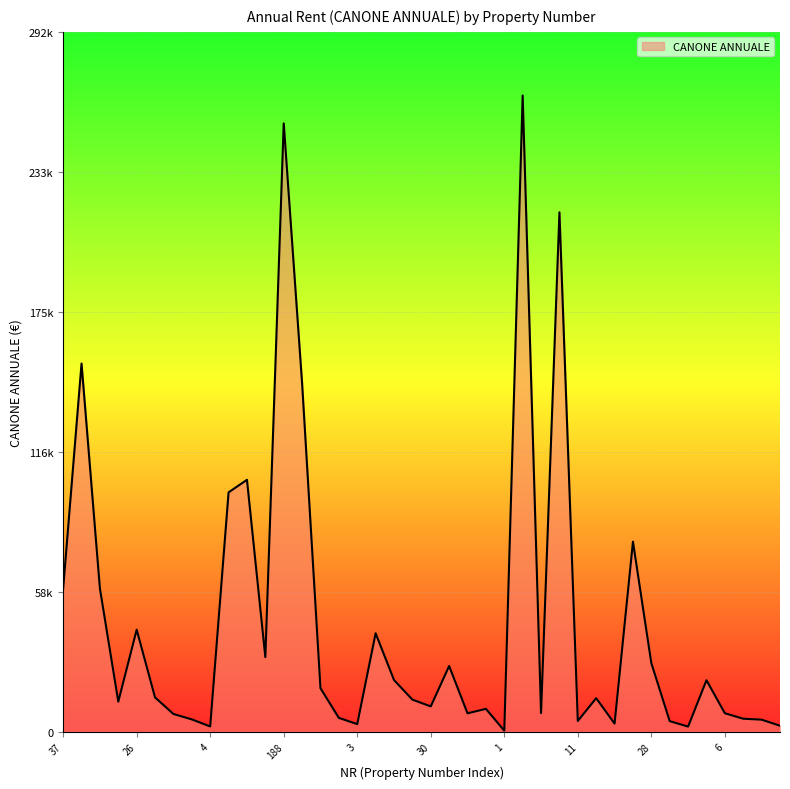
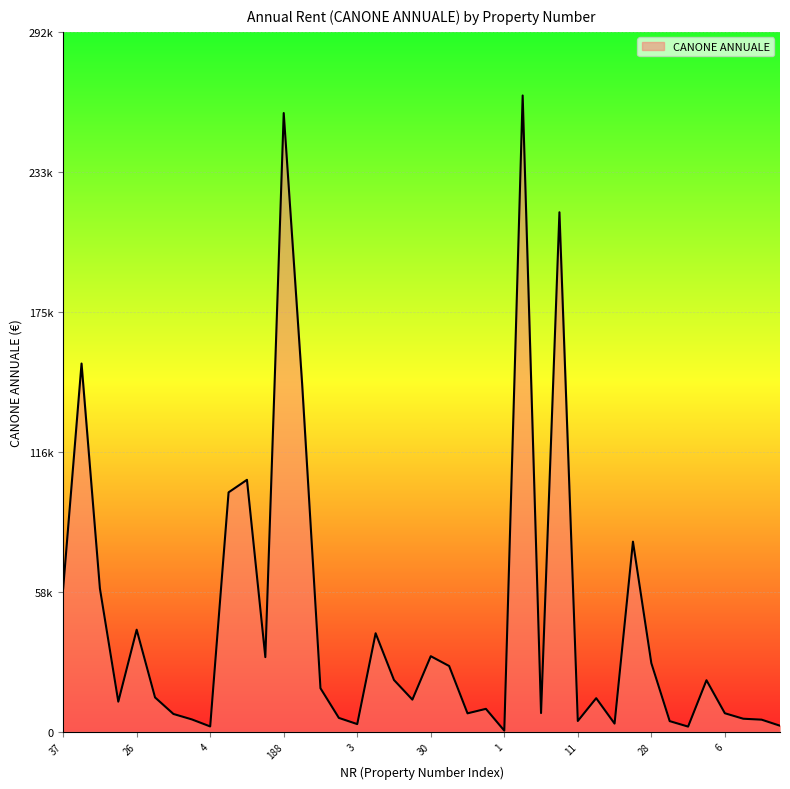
  {
    "37": 60000,
-   "188": 254000,
-   "30": 11000,
+   "188": 259000,
+   "30": 32000,
    "1": 0,
    "28": 29000
  }
